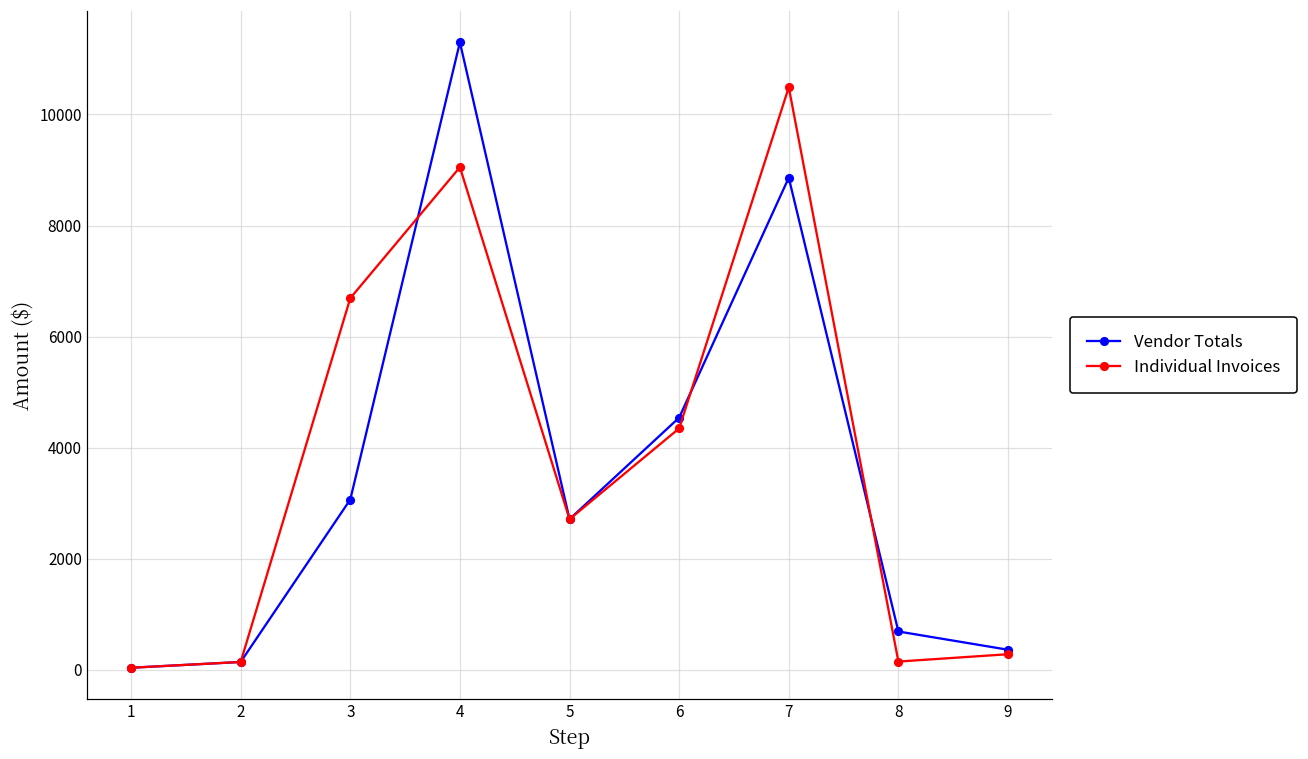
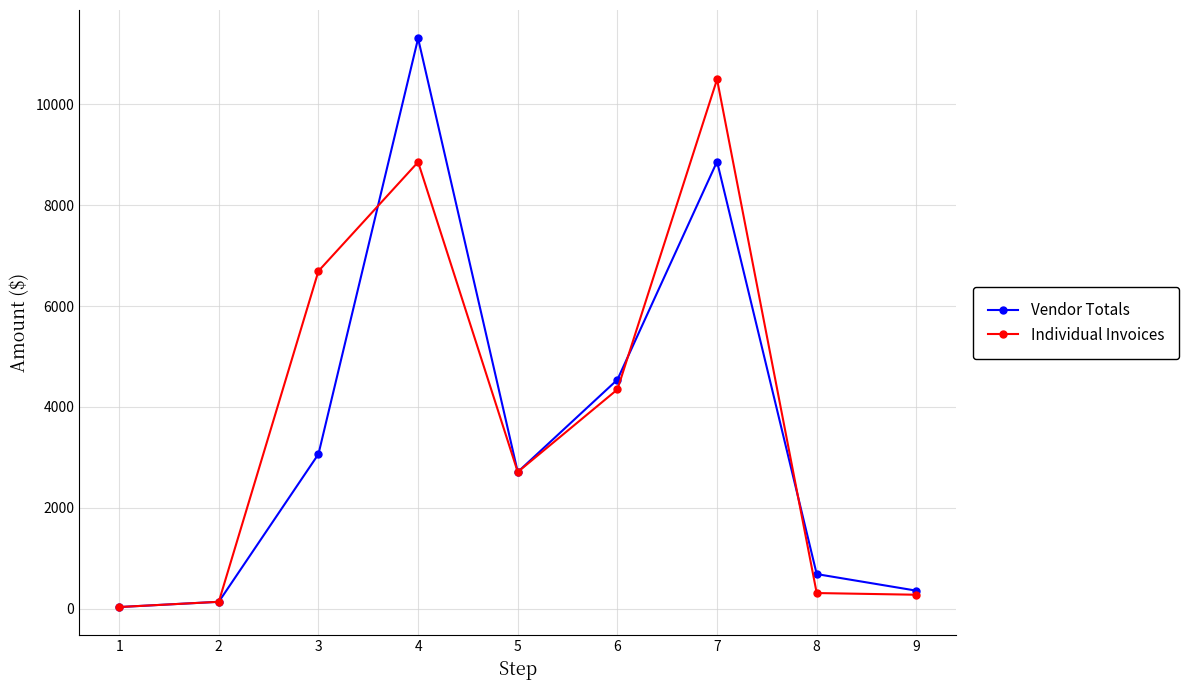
  {
    "Vendor Totals": {
      "3": 3100,
      "4": 11300,
      "6": 4500,
      "7": 8900,
      "8": 700,
      "9": 400
    },
    "Individual Invoices": {
      "3": 6700,
-     "4": 9100,
+     "4": 8900,
      "6": 4300,
      "7": 10500,
-     "8": 100,
+     "8": 300,
      "9": 300
    }
  }
